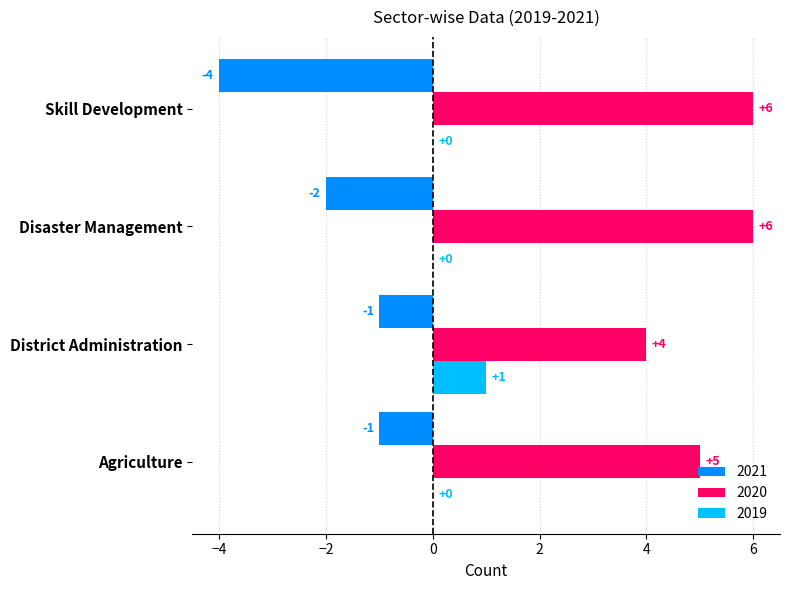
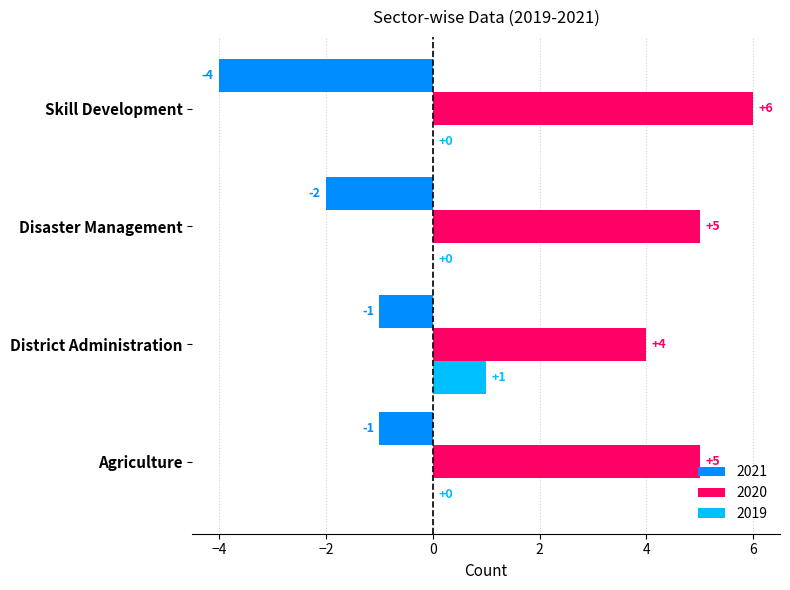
  {
    "2020": {
      "Skill Development": "+6",
-     "Disaster Management": "+6",
+     "Disaster Management": "+5",
      "District Administration": "+4",
      "Agriculture": "+5"
    }
  }
